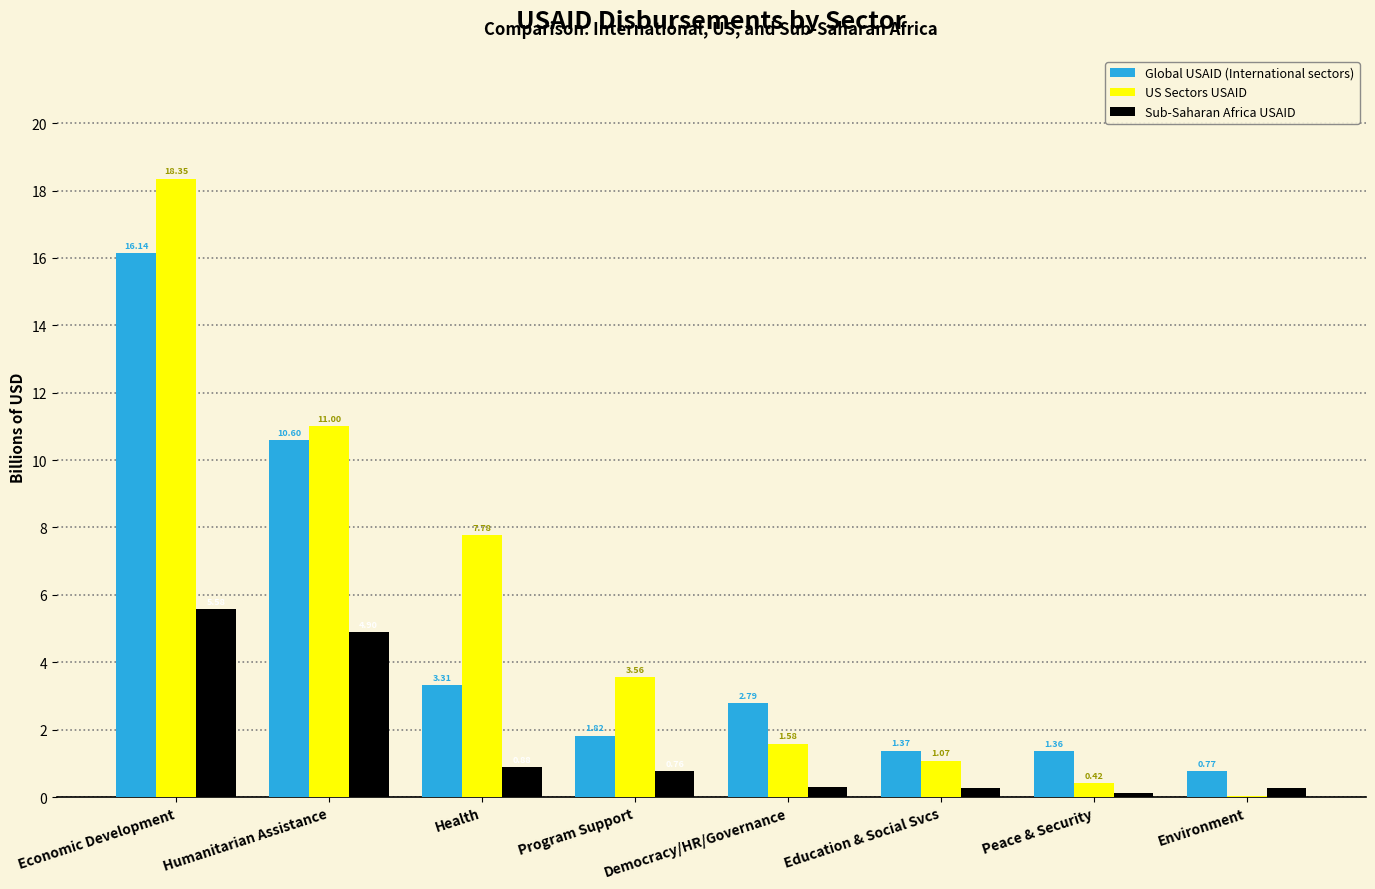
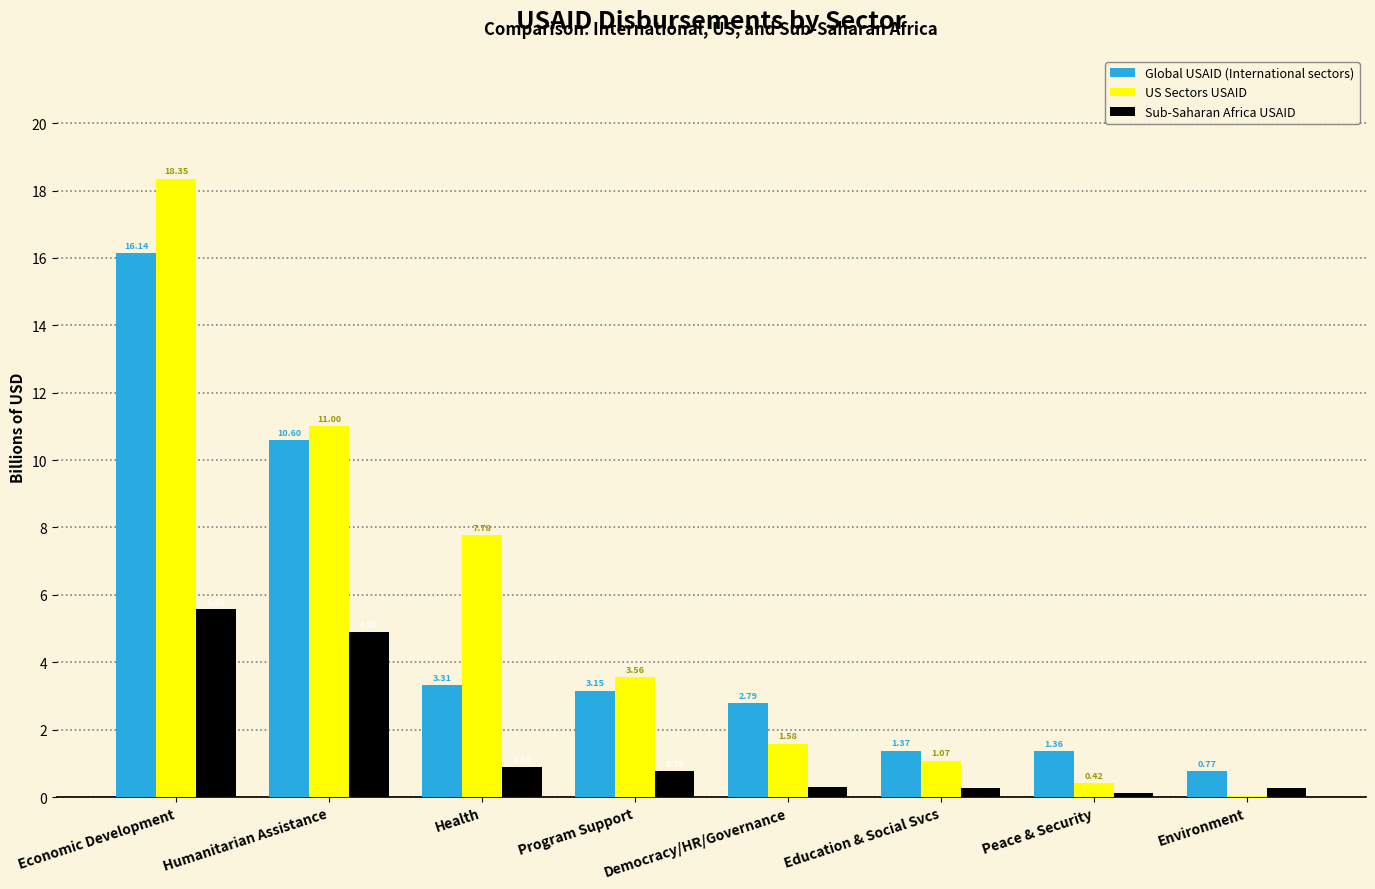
  {
    "Global USAID (International sectors)": {
      "Economic Development": 16.14,
      "Humanitarian Assistance": 10.60,
      "Health": 3.31,
-     "Program Support": 1.82,
+     "Program Support": 3.15,
      "Democracy/HR/Governance": 2.79,
      "Education & Social Svcs": 1.37,
      "Peace & Security": 1.36,
      "Environment": 0.77
    },
    "US Sectors USAID": {
      "Economic Development": 18.35,
      "Humanitarian Assistance": 11.00,
      "Health": 7.78,
      "Program Support": 3.56,
      "Democracy/HR/Governance": 1.58,
      "Education & Social Svcs": 1.07,
      "Peace & Security": 0.42
    },
    "Sub-Saharan Africa USAID": {
      "Economic Development": 5.6,
      "Humanitarian Assistance": 4.9,
      "Health": 0.9,
      "Program Support": 0.8,
      "Democracy/HR/Governance": 0.3,
      "Education & Social Svcs": 0.3,
      "Peace & Security": 0.1,
      "Environment": 0.3
    }
  }
